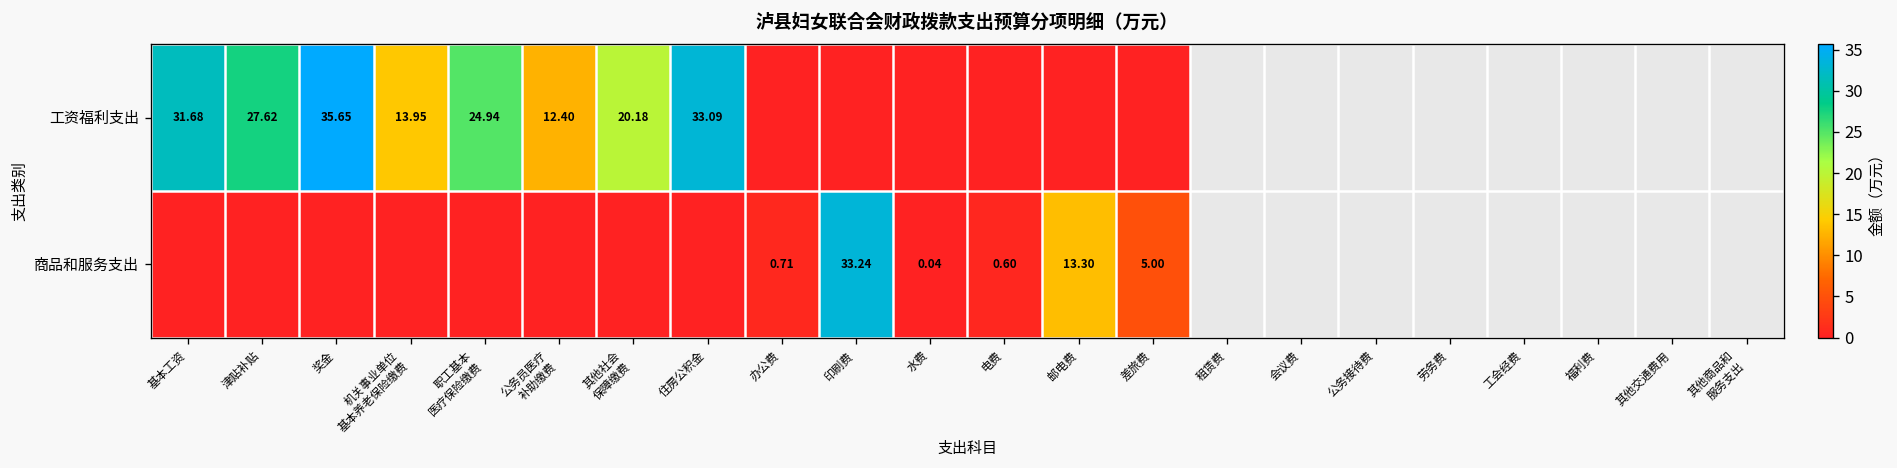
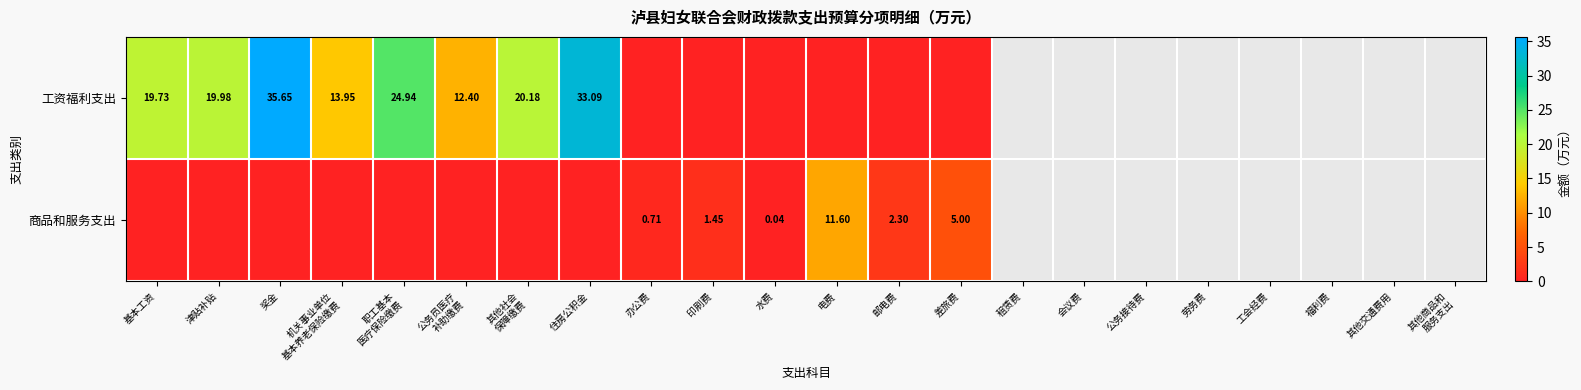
  {
    "工资福利支出": {
-     "基本工资": 31.68,
-     "津贴补贴": 27.62,
+     "基本工资": 19.73,
+     "津贴补贴": 19.98,
      "奖金": 35.65,
      "机关事业单位 基本养老保险缴费": 13.95,
      "职工基本 医疗保险缴费": 24.94,
      "公务员医疗 补助缴费": 12.40,
      "其他社会 保障缴费": 20.18,
      "住房公积金": 33.09
    },
    "商品和服务支出": {
      "办公费": 0.71,
-     "印刷费": 33.24,
+     "印刷费": 1.45,
      "水费": 0.04,
-     "电费": 0.60,
-     "邮电费": 13.30,
+     "电费": 11.60,
+     "邮电费": 2.30,
      "差旅费": 5.00
    }
  }
